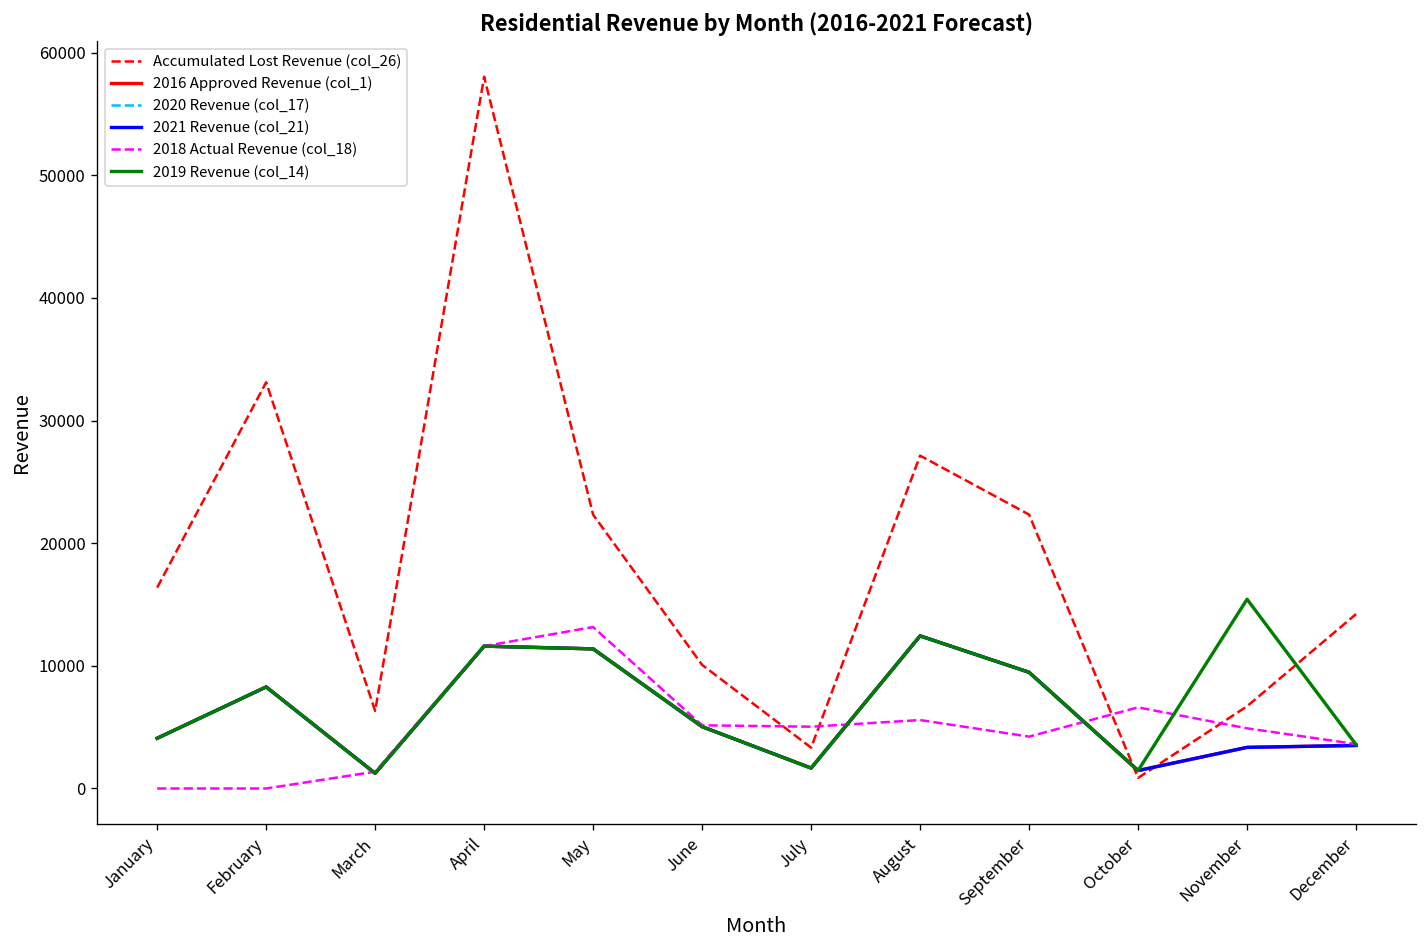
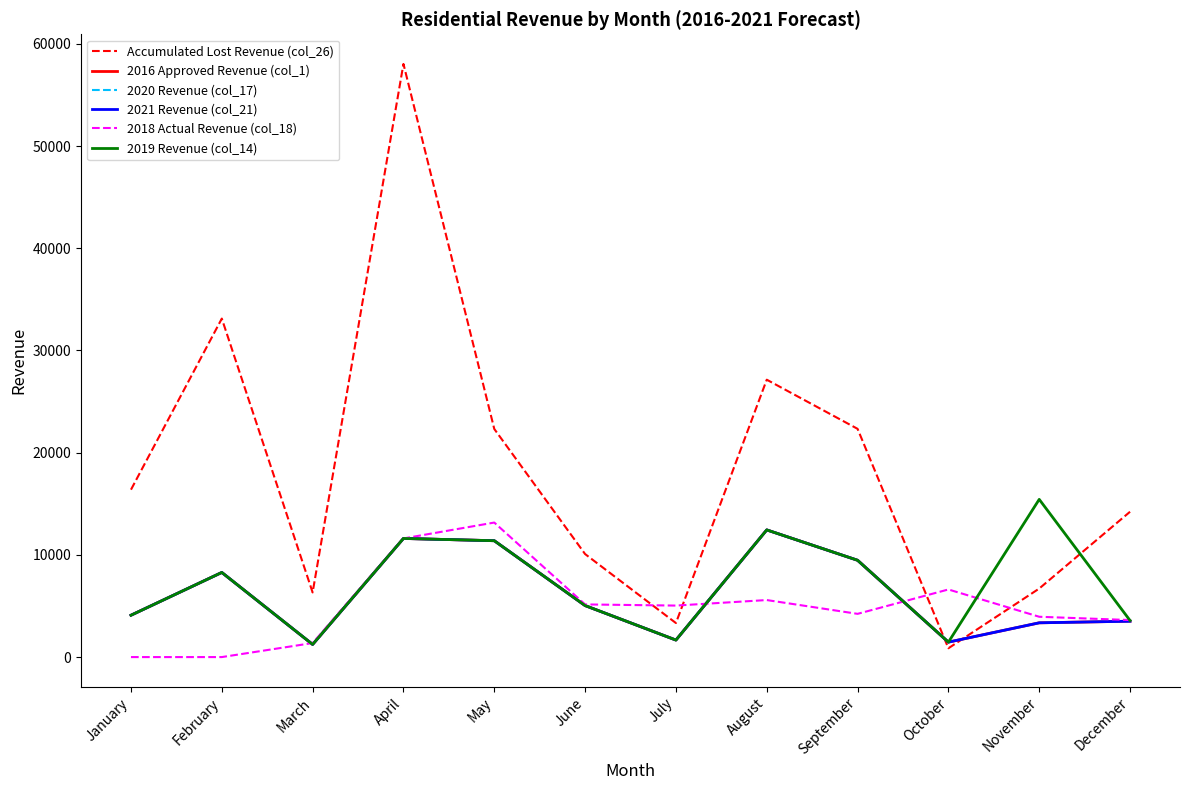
  {
    "Accumulated Lost Revenue (col_26)": {
      "January": 16400,
      "February": 33100,
      "March": 6300,
      "April": 58000,
      "May": 22300,
      "June": 10100,
      "July": 3300,
      "August": 27100,
      "September": 22300,
      "October": 900,
      "November": 6700,
      "December": 14200
    },
    "2021 Revenue (col_21)": {
      "November": 3400
    },
    "2018 Actual Revenue (col_18)": {
      "January": 0,
      "February": 0,
      "May": 13200,
      "July": 5000,
      "August": 5600,
      "September": 4200,
      "October": 6600,
-     "November": 4900
+     "November": 3900
    },
    "2019 Revenue (col_14)": {
      "November": 15400
    }
  }
